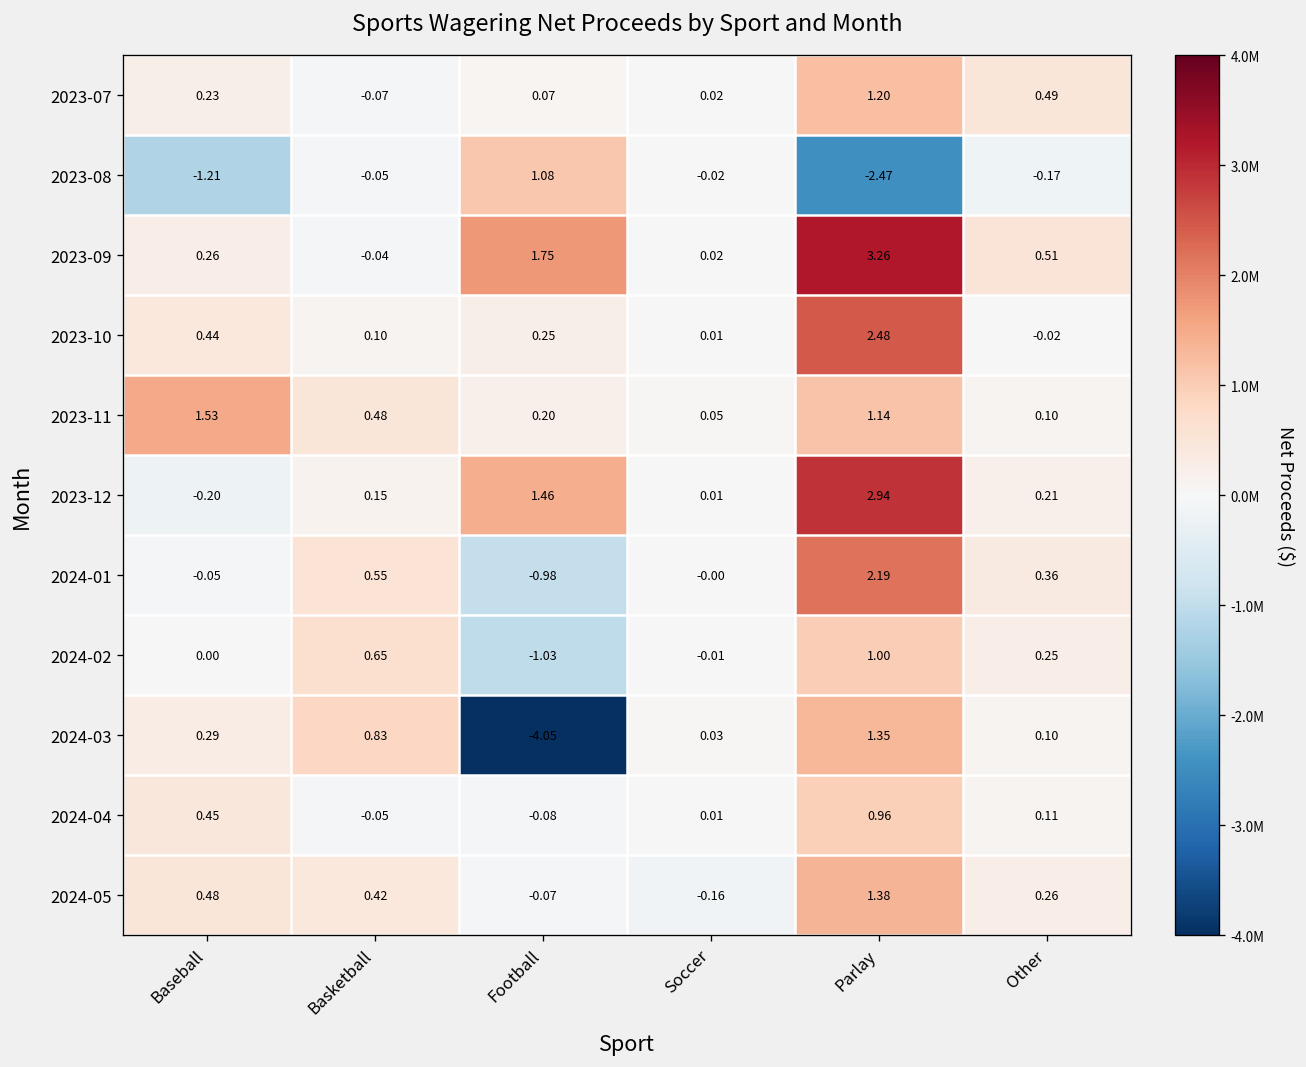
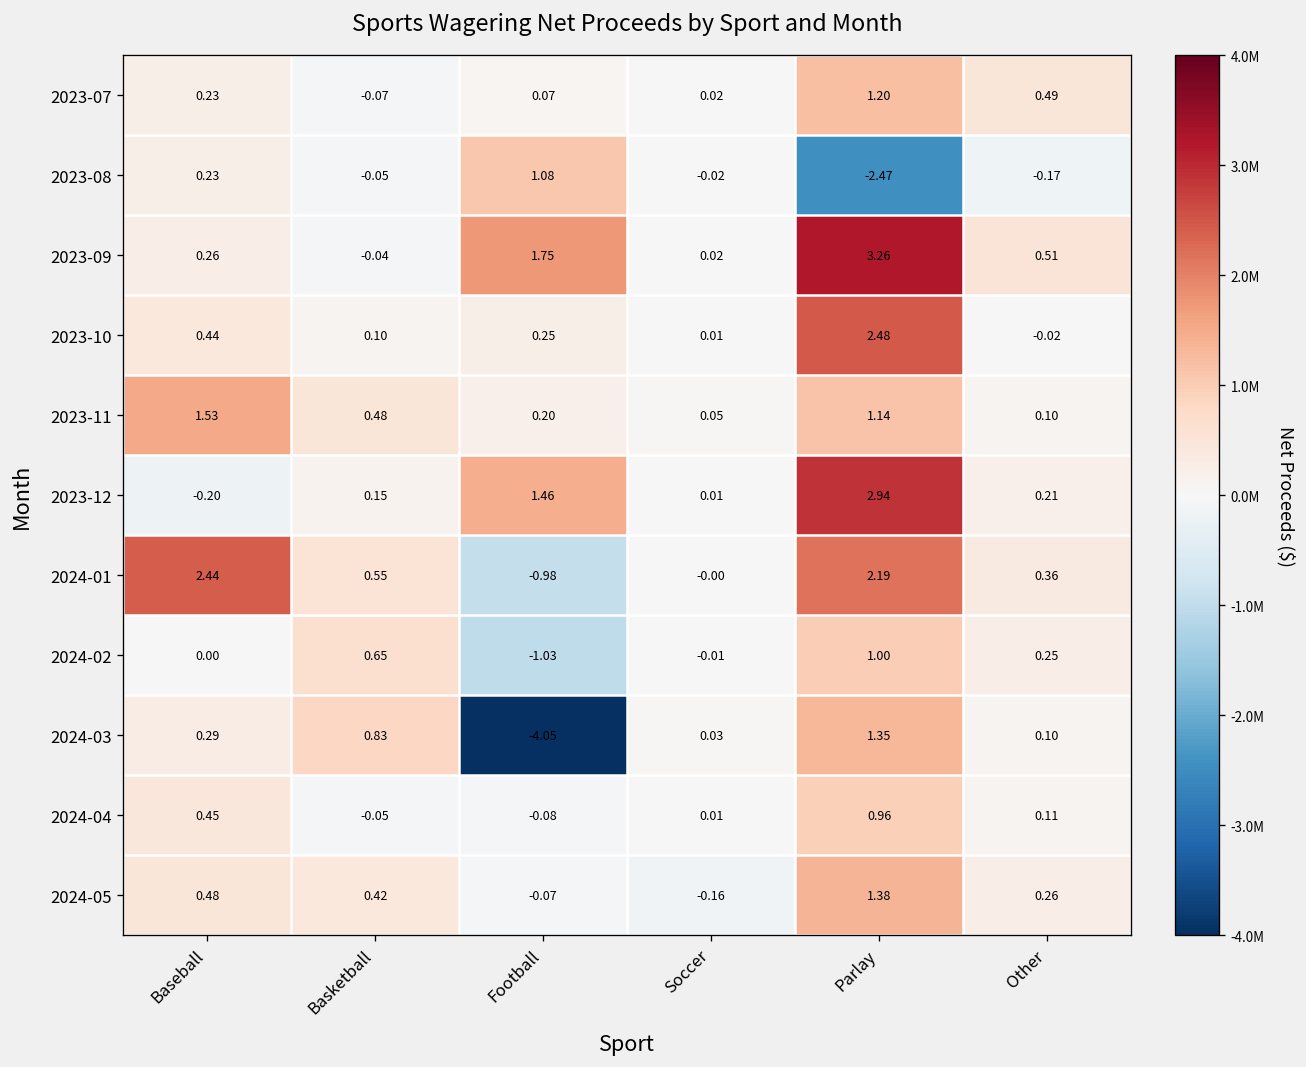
  {
    "2023-07": {
      "Baseball": 0.23,
      "Basketball": -0.07,
      "Football": 0.07,
      "Soccer": 0.02,
      "Parlay": 1.20,
      "Other": 0.49
    },
    "2023-08": {
-     "Baseball": -1.21,
+     "Baseball": 0.23,
      "Basketball": -0.05,
      "Football": 1.08,
      "Soccer": -0.02,
      "Parlay": -2.47,
      "Other": -0.17
    },
    "2023-09": {
      "Baseball": 0.26,
      "Basketball": -0.04,
      "Football": 1.75,
      "Soccer": 0.02,
      "Parlay": 3.26,
      "Other": 0.51
    },
    "2023-10": {
      "Baseball": 0.44,
      "Basketball": 0.10,
      "Football": 0.25,
      "Soccer": 0.01,
      "Parlay": 2.48,
      "Other": -0.02
    },
    "2023-11": {
      "Baseball": 1.53,
      "Basketball": 0.48,
      "Football": 0.20,
      "Soccer": 0.05,
      "Parlay": 1.14,
      "Other": 0.10
    },
    "2023-12": {
      "Baseball": -0.20,
      "Basketball": 0.15,
      "Football": 1.46,
      "Soccer": 0.01,
      "Parlay": 2.94,
      "Other": 0.21
    },
    "2024-01": {
-     "Baseball": -0.05,
+     "Baseball": 2.44,
      "Basketball": 0.55,
      "Football": -0.98,
      "Soccer": -0.00,
      "Parlay": 2.19,
      "Other": 0.36
    },
    "2024-02": {
      "Baseball": 0.00,
      "Basketball": 0.65,
      "Football": -1.03,
      "Soccer": -0.01,
      "Parlay": 1.00,
      "Other": 0.25
    },
    "2024-03": {
      "Baseball": 0.29,
      "Basketball": 0.83,
      "Football": -4.05,
      "Soccer": 0.03,
      "Parlay": 1.35,
      "Other": 0.10
    },
    "2024-04": {
      "Baseball": 0.45,
      "Basketball": -0.05,
      "Football": -0.08,
      "Soccer": 0.01,
      "Parlay": 0.96,
      "Other": 0.11
    },
    "2024-05": {
      "Baseball": 0.48,
      "Basketball": 0.42,
      "Football": -0.07,
      "Soccer": -0.16,
      "Parlay": 1.38,
      "Other": 0.26
    }
  }
